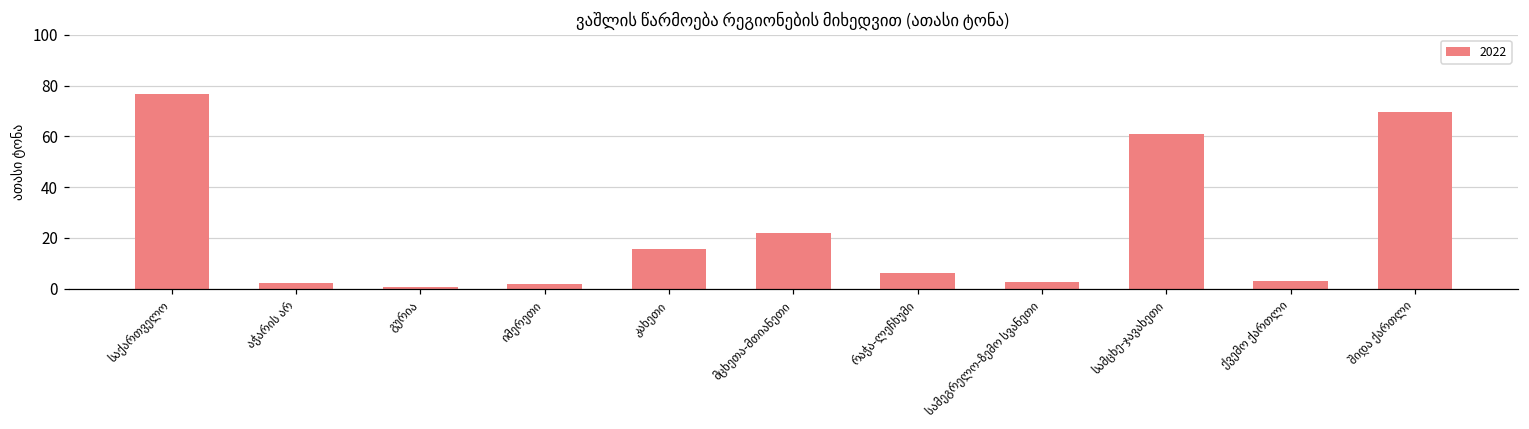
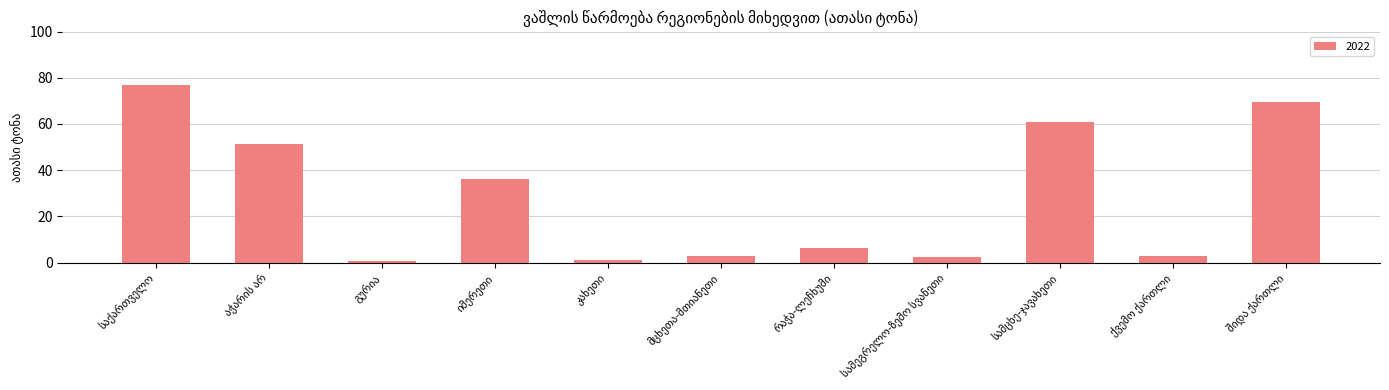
  {
    "საქართველო": 77,
-   "აჭარის არ": 2,
-   "იმერეთი": 2,
-   "კახეთი": 16,
-   "მცხეთა-მთიანეთი": 22,
+   "აჭარის არ": 51,
+   "იმერეთი": 36,
+   "კახეთი": 1,
+   "მცხეთა-მთიანეთი": 3,
    "რაჭა-ლეჩხუმი": 6,
    "სამეგრელო-ზემო სვანეთი": 3,
    "სამცხე-ჯავახეთი": 61,
    "ქვემო ქართლი": 3,
    "შიდა ქართლი": 70
  }
